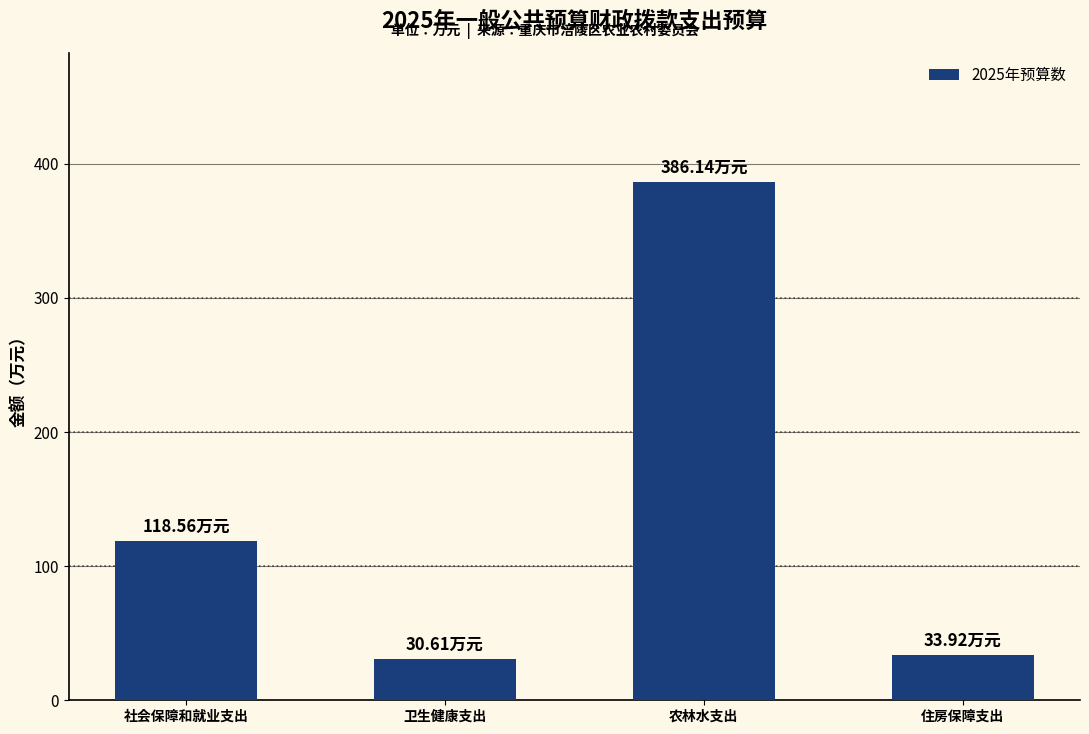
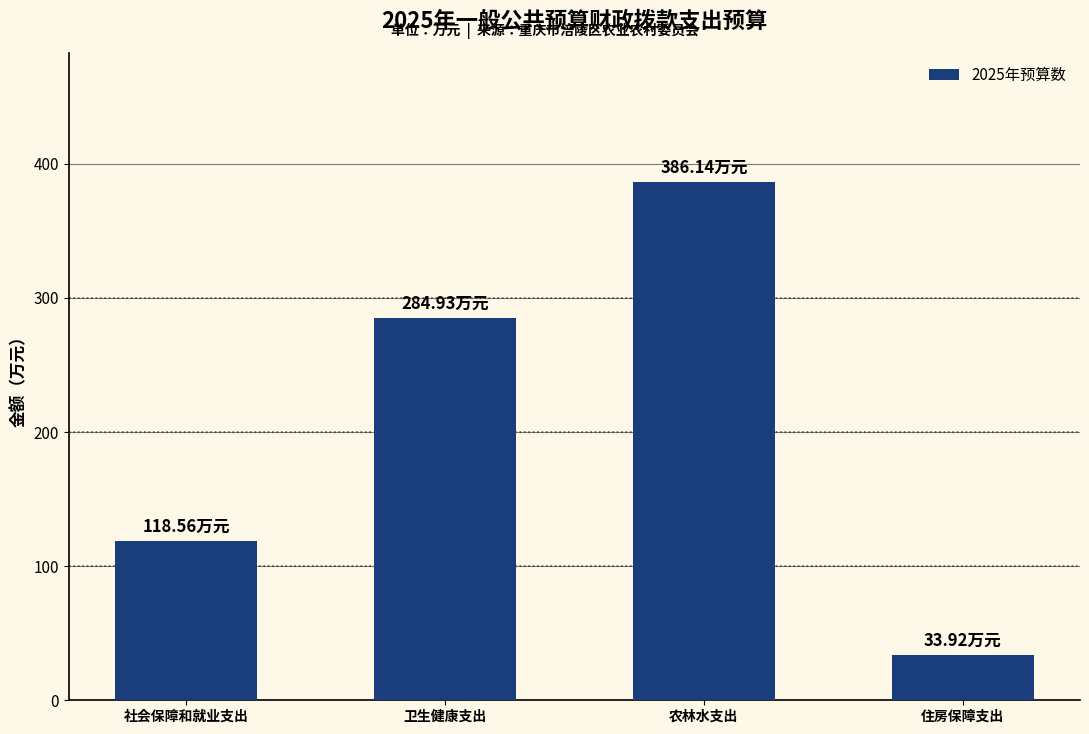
  {
    "社会保障和就业支出": 118.56,
-   "卫生健康支出": 30.61,
+   "卫生健康支出": 284.93,
    "农林水支出": 386.14,
    "住房保障支出": 33.92
  }
